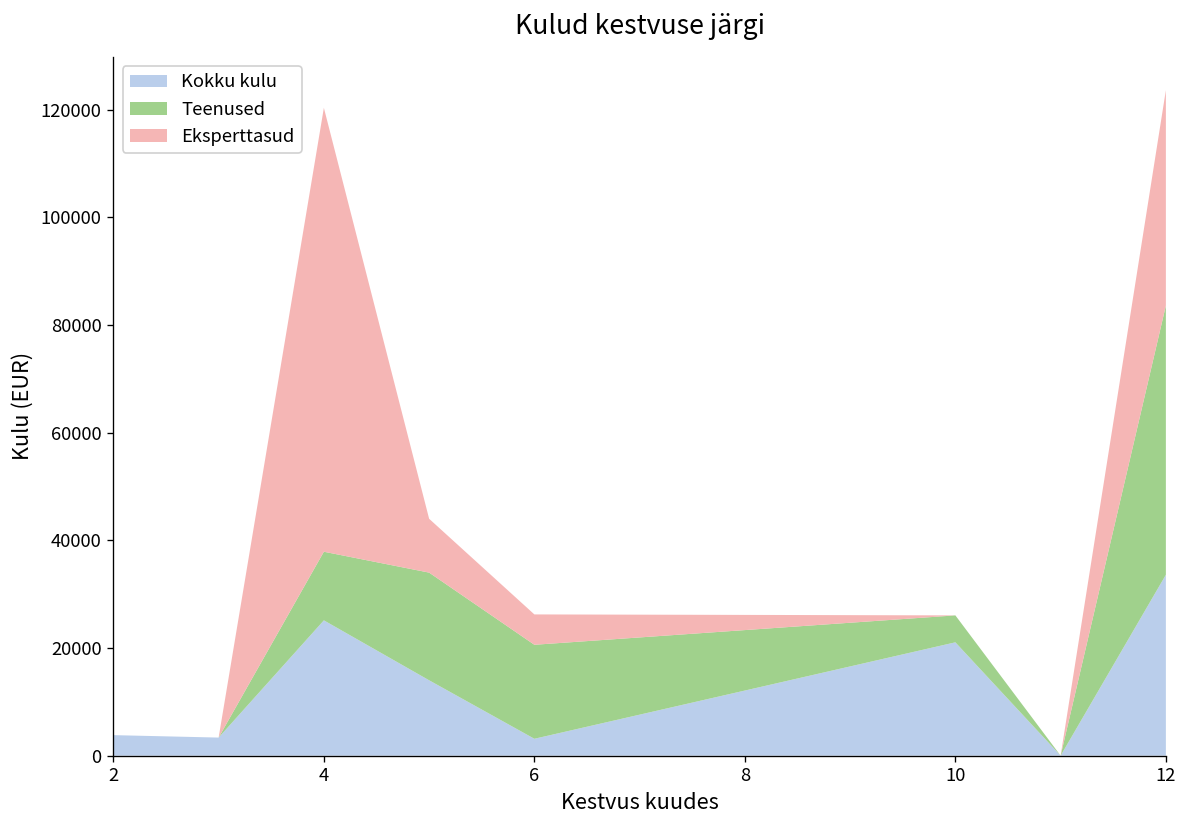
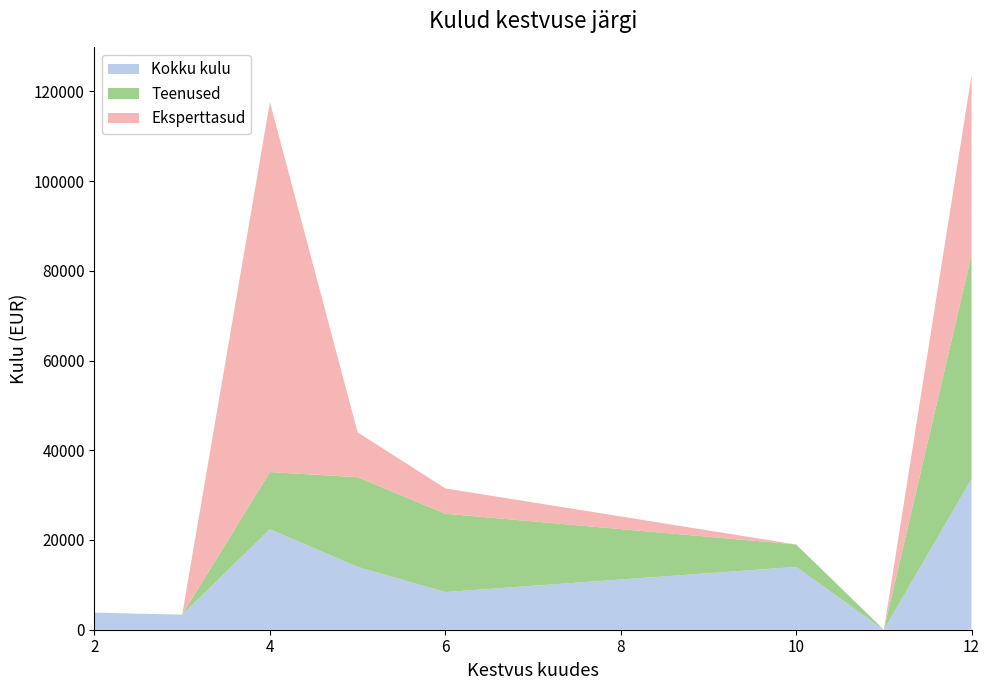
  {
    "Kokku kulu": {
-     "4": 25000,
-     "6": 3000,
-     "10": 21000,
+     "4": 22000,
+     "6": 8000,
+     "10": 14000,
      "12": 34000
    },
    "Teenused": {
      "4": 13000,
      "6": 17000,
      "12": 50000
    },
    "Eksperttasud": {
      "4": 82000,
      "6": 6000,
      "12": 40000
    }
  }
